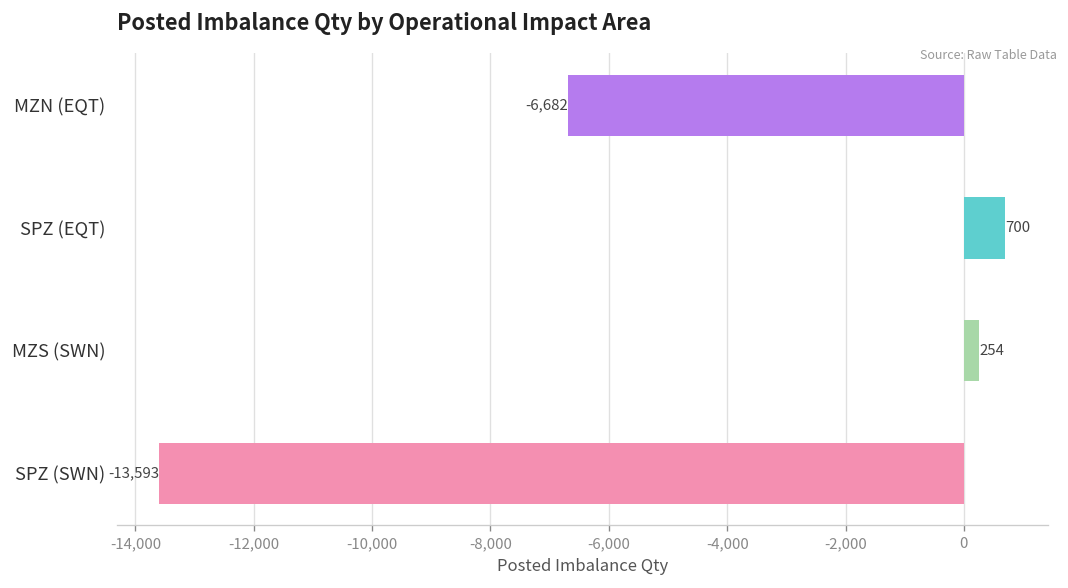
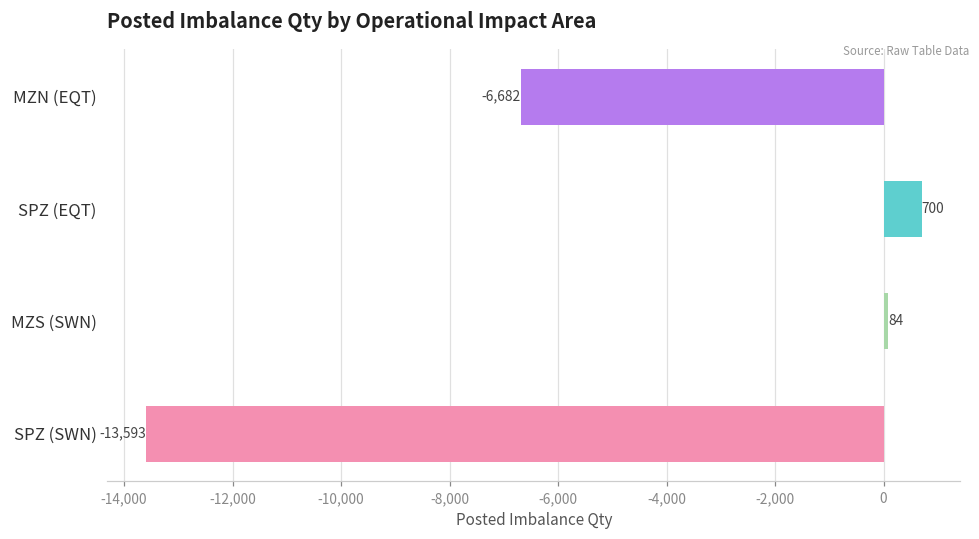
  {
    "MZN (EQT)": "-6,682",
    "SPZ (EQT)": "700",
-   "MZS (SWN)": "254",
+   "MZS (SWN)": "84",
    "SPZ (SWN)": "-13,593"
  }
